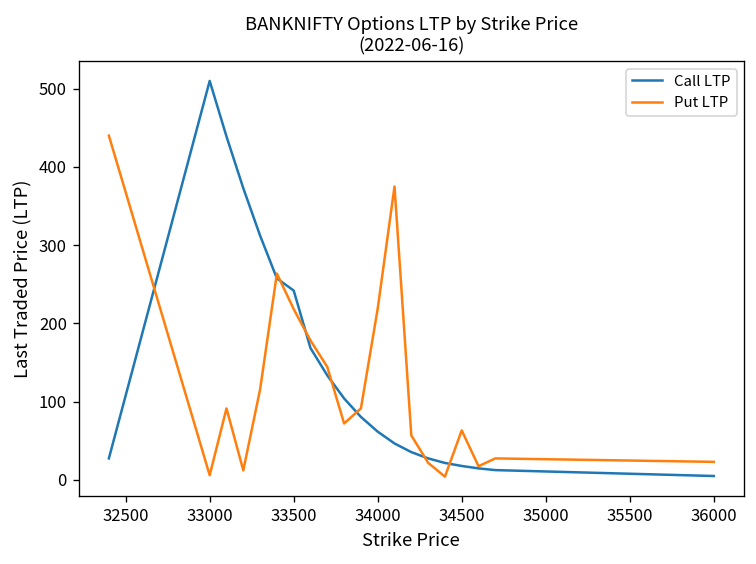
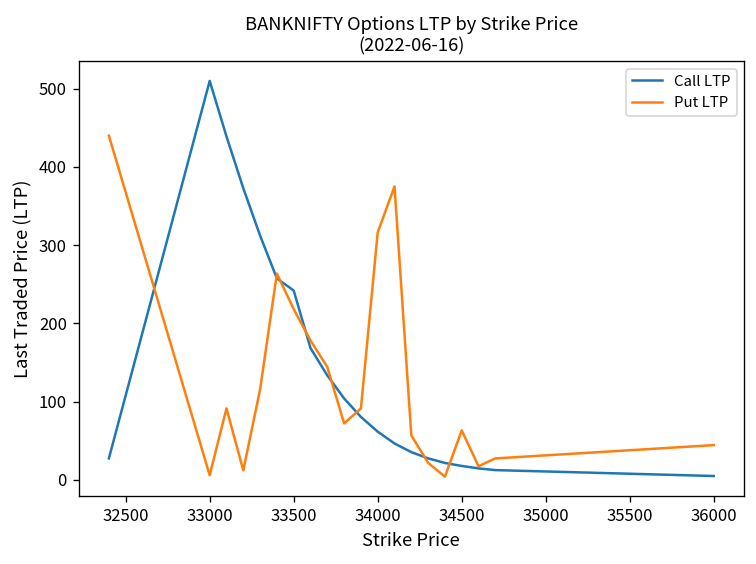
  {
    "Call LTP": {
      "33000": 510,
      "33500": 240,
      "34000": 60,
      "34500": 20,
      "36000": 0
    },
    "Put LTP": {
      "33000": 10,
      "33500": 220,
-     "34000": 220,
+     "34000": 320,
      "34500": 60,
-     "36000": 20
+     "36000": 40
    }
  }
